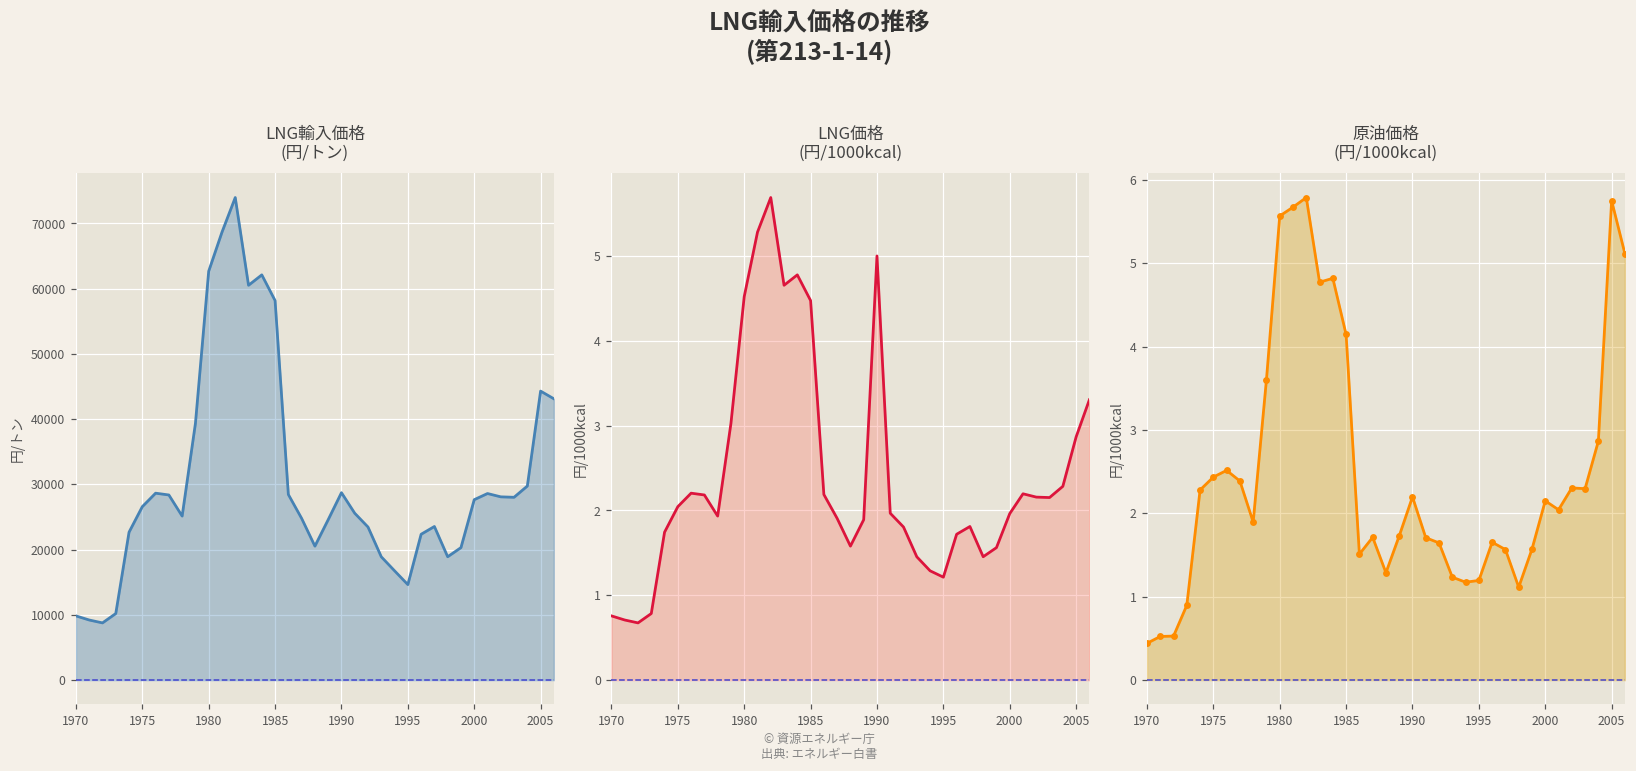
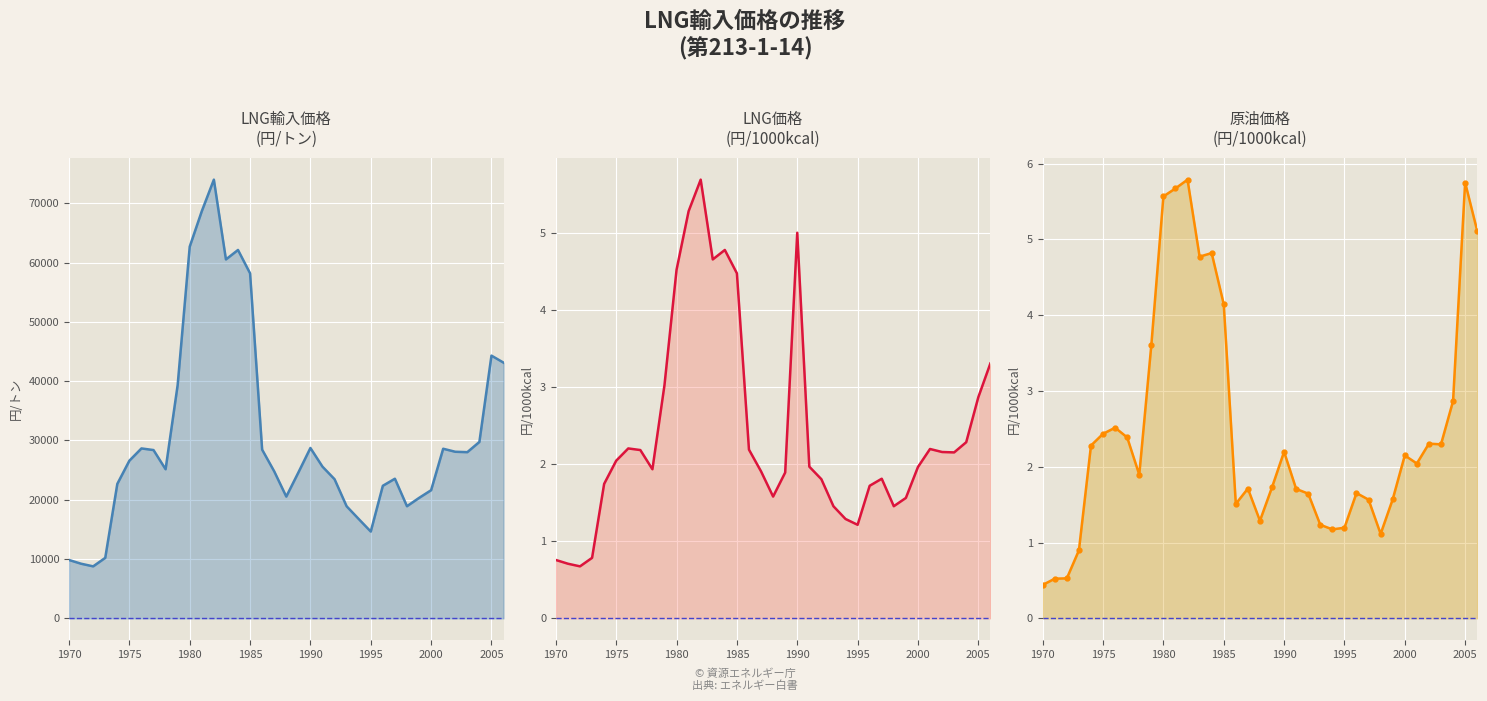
  {
    "LNG輸入価格 (円/トン)": {
      "1970": 10000,
      "1975": 27000,
      "1980": 63000,
      "1985": 58000,
      "1990": 29000,
      "1995": 15000,
-     "2000": 28000,
+     "2000": 22000,
      "2005": 44000
    },
    "LNG価格 (円/1000kcal)": {
      "1970": 0.8,
      "1975": 2.0,
      "1980": 4.5,
      "1985": 4.5,
      "1990": 5.0,
      "1995": 1.2,
      "2000": 2.0,
      "2005": 2.9
    },
    "原油価格 (円/1000kcal)": {
      "1970": 0.4,
      "1975": 2.4,
      "1980": 5.6,
      "1985": 4.1,
      "1990": 2.2,
      "1995": 1.2,
      "2000": 2.1,
      "2005": 5.7
    }
  }
